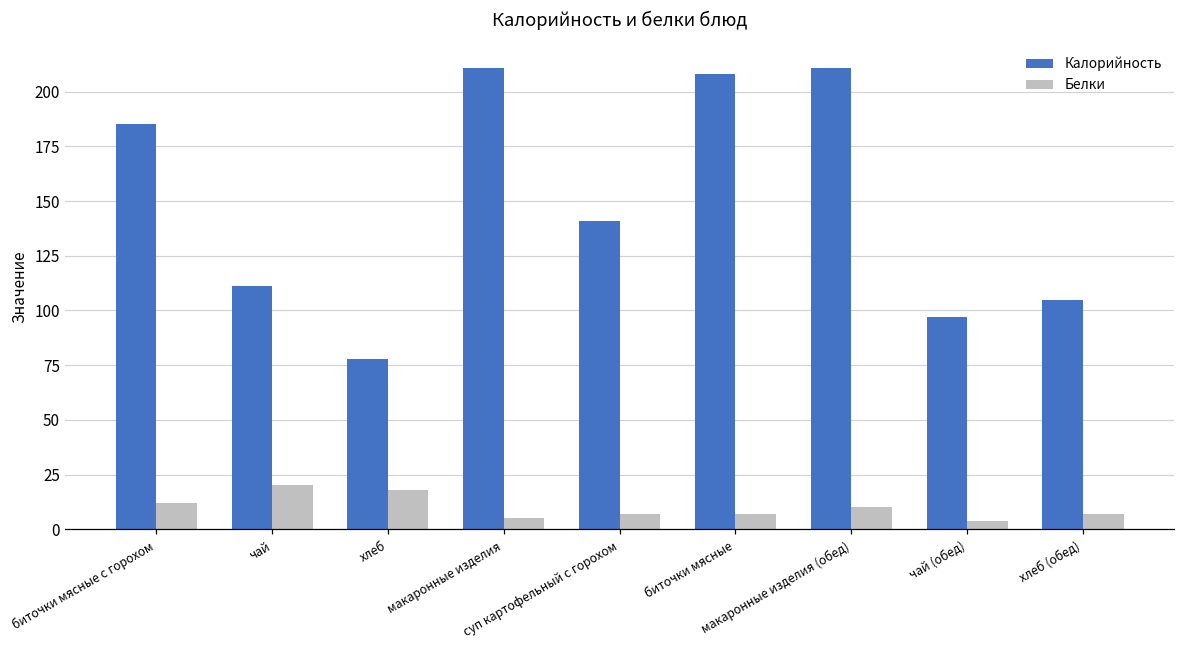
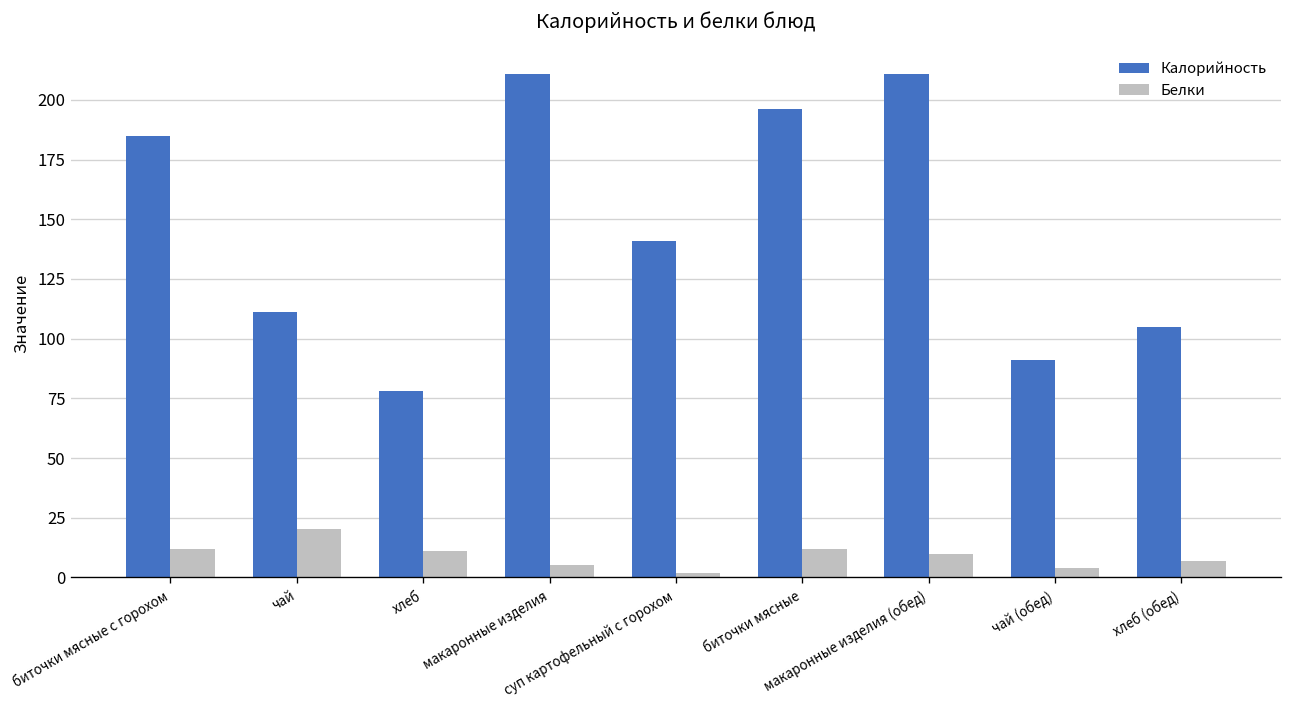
  {
    "Калорийность": {
      "биточки мясные с горохом": 185,
      "чай": 111,
      "хлеб": 78,
      "макаронные изделия": 211,
      "суп картофельный с горохом": 141,
-     "биточки мясные": 208,
+     "биточки мясные": 196,
      "макаронные изделия (обед)": 211,
-     "чай (обед)": 97,
+     "чай (обед)": 91,
      "хлеб (обед)": 105
    },
    "Белки": {
      "биточки мясные с горохом": 12,
      "чай": 20,
-     "хлеб": 18,
+     "хлеб": 11,
      "макаронные изделия": 5,
-     "суп картофельный с горохом": 7,
-     "биточки мясные": 7,
+     "суп картофельный с горохом": 2,
+     "биточки мясные": 12,
      "макаронные изделия (обед)": 10,
      "чай (обед)": 4,
      "хлеб (обед)": 7
    }
  }
